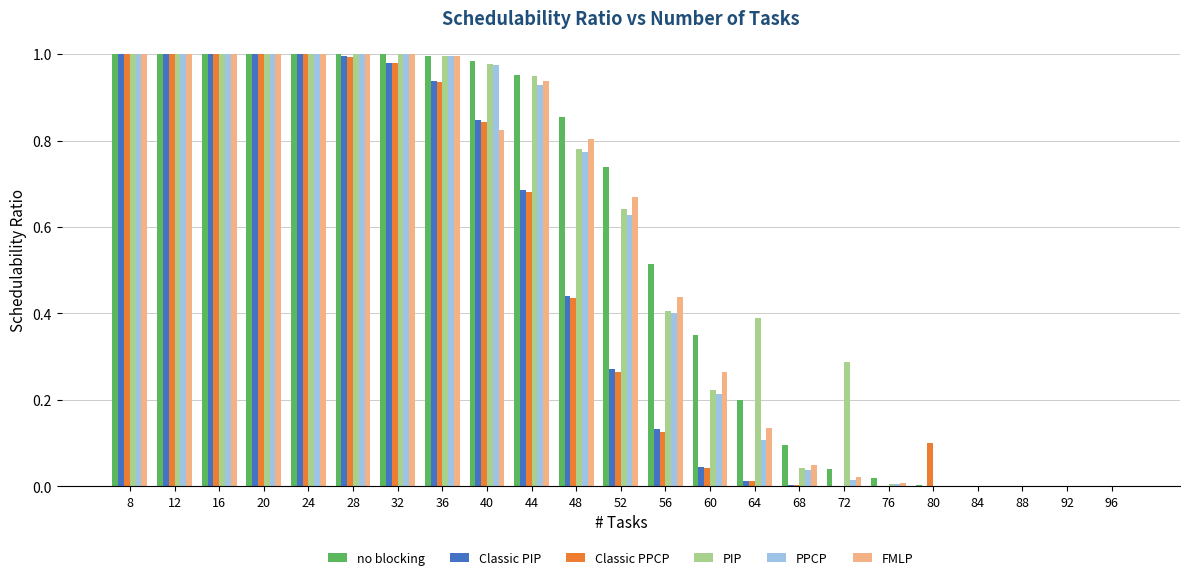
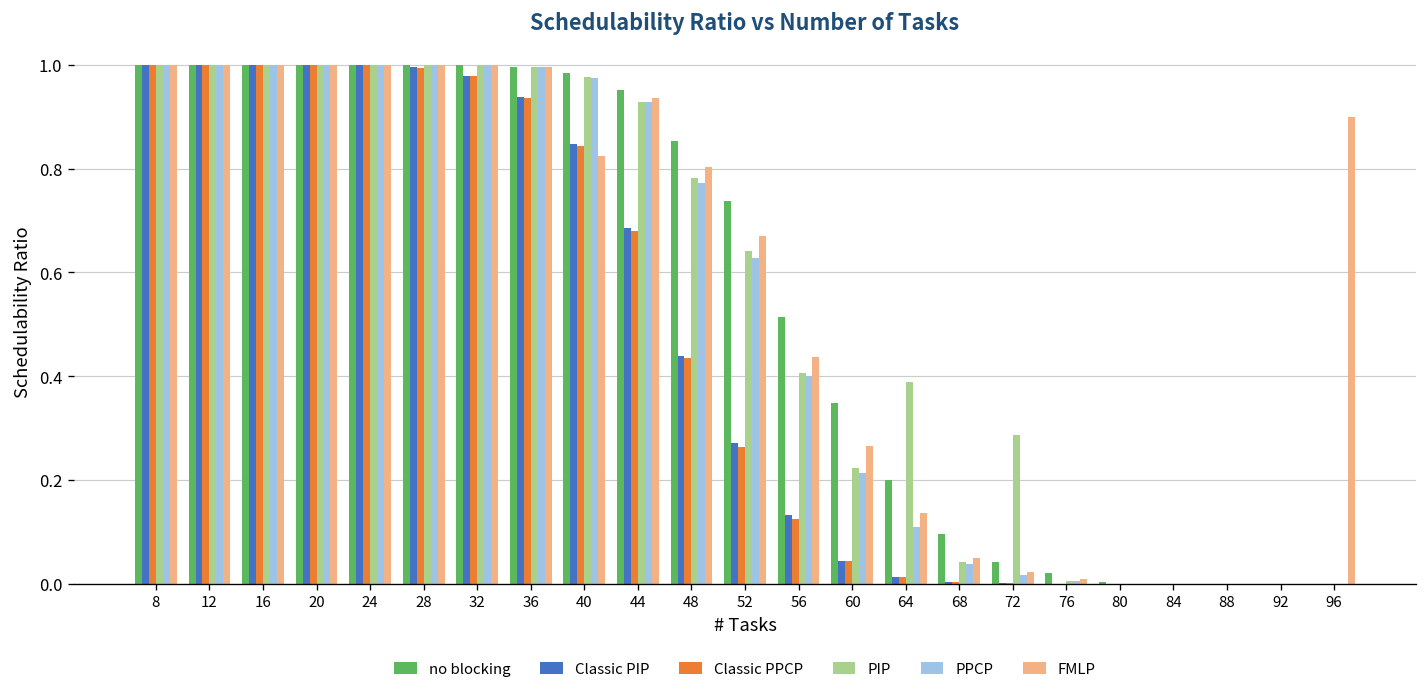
  {
    "no blocking": {
      "8": 1.00,
      "12": 1.00,
      "16": 1.00,
      "20": 1.00,
      "24": 1.00,
      "28": 1.00,
      "32": 1.00,
      "36": 1.00,
      "40": 0.99,
      "44": 0.95,
      "48": 0.85,
      "52": 0.74,
      "56": 0.51,
      "60": 0.35,
      "64": 0.20,
      "68": 0.10,
      "72": 0.04,
      "76": 0.02,
      "84": 0.00,
      "88": 0.00,
      "92": 0.00,
      "96": 0.00
    },
    "Classic PIP": {
      "8": 1.00,
      "12": 1.00,
      "16": 1.00,
      "20": 1.00,
      "24": 1.00,
      "28": 1.00,
      "32": 0.98,
      "36": 0.94,
      "40": 0.85,
      "44": 0.69,
      "48": 0.44,
      "52": 0.27,
      "56": 0.13,
      "60": 0.04,
      "64": 0.01,
      "76": 0.00,
      "80": 0.00,
      "84": 0.00,
      "88": 0.00,
      "92": 0.00,
      "96": 0.00
    },
    "Classic PPCP": {
      "8": 1.0,
      "12": 1.0,
      "16": 1.0,
      "20": 1.0,
      "24": 1.0,
      "28": 1.0,
      "32": 0.98,
      "36": 0.94,
      "40": 0.84,
      "44": 0.68,
      "48": 0.44,
      "52": 0.26,
      "56": 0.13,
      "60": 0.04,
      "64": 0.01,
      "76": 0.0,
-     "80": 0.1,
+     "80": 0.0,
      "84": 0.0,
      "88": 0.0,
      "92": 0.0,
      "96": 0.0
    },
    "PIP": {
      "8": 1.00,
      "12": 1.00,
      "16": 1.00,
      "20": 1.00,
      "24": 1.00,
      "28": 1.00,
      "32": 1.00,
      "36": 1.00,
      "40": 0.98,
-     "44": 0.95,
+     "44": 0.93,
      "48": 0.78,
      "52": 0.64,
      "56": 0.41,
      "60": 0.22,
      "64": 0.39,
      "68": 0.04,
      "72": 0.29,
      "80": 0.00,
      "84": 0.00,
      "88": 0.00,
      "92": 0.00,
      "96": 0.00
    },
    "PPCP": {
      "8": 1.00,
      "12": 1.00,
      "16": 1.00,
      "20": 1.00,
      "24": 1.00,
      "28": 1.00,
      "32": 1.00,
      "36": 1.00,
      "40": 0.98,
      "44": 0.93,
      "48": 0.77,
      "52": 0.63,
      "56": 0.40,
      "60": 0.21,
      "64": 0.11,
      "68": 0.04,
      "72": 0.02,
      "80": 0.00,
      "84": 0.00,
      "88": 0.00,
      "92": 0.00,
      "96": 0.00
    },
    "FMLP": {
      "8": 1.0,
      "12": 1.0,
      "16": 1.0,
      "20": 1.0,
      "24": 1.0,
      "28": 1.0,
      "32": 1.0,
      "36": 1.0,
      "40": 0.83,
      "44": 0.94,
      "48": 0.8,
      "52": 0.67,
      "56": 0.44,
      "60": 0.26,
      "64": 0.14,
      "68": 0.05,
      "72": 0.02,
      "76": 0.01,
      "80": 0.0,
      "84": 0.0,
      "88": 0.0,
      "92": 0.0,
-     "96": 0.0
+     "96": 0.9
    }
  }
